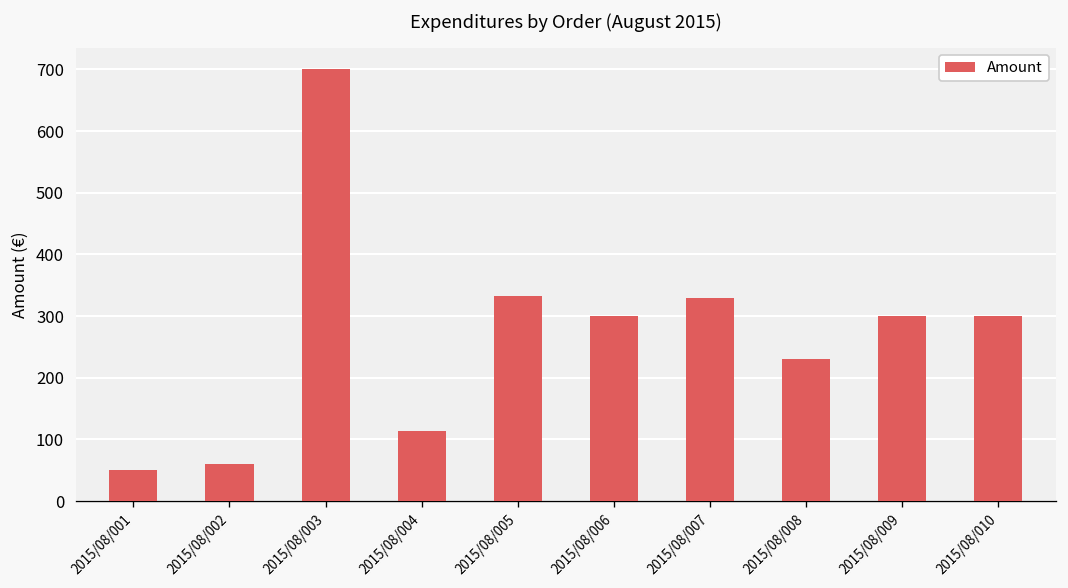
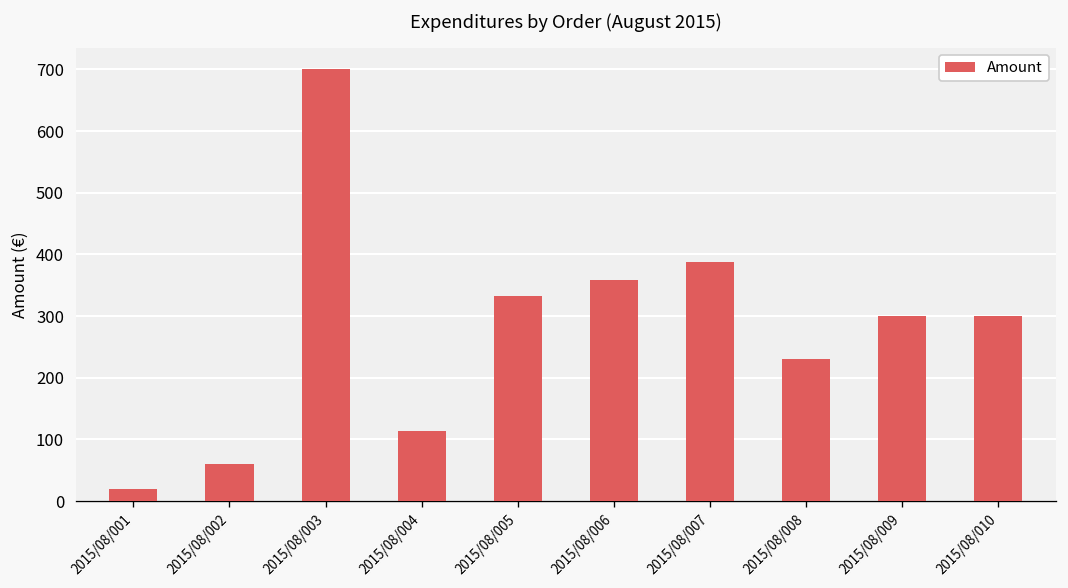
  {
-   "2015/08/001": 50,
+   "2015/08/001": 20,
    "2015/08/002": 60,
    "2015/08/003": 700,
    "2015/08/004": 110,
    "2015/08/005": 330,
-   "2015/08/006": 300,
-   "2015/08/007": 330,
+   "2015/08/006": 360,
+   "2015/08/007": 390,
    "2015/08/008": 230,
    "2015/08/009": 300,
    "2015/08/010": 300
  }
